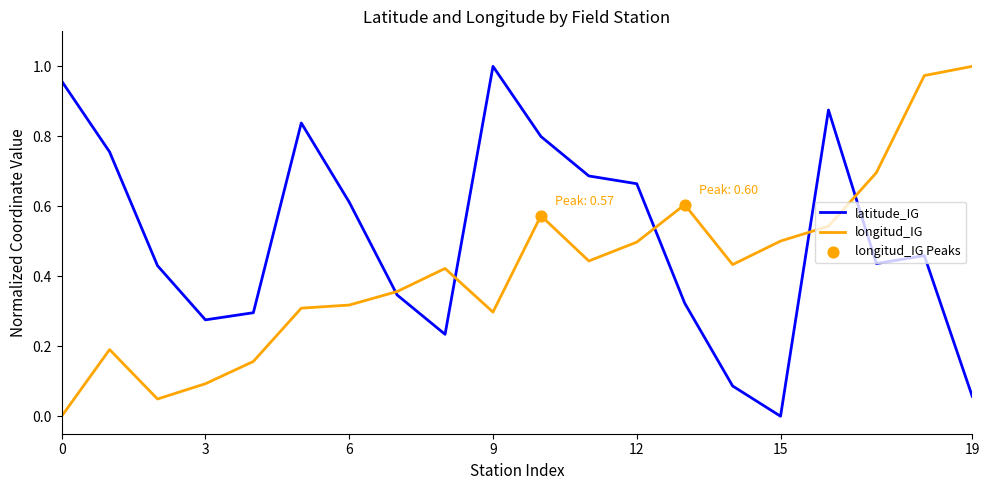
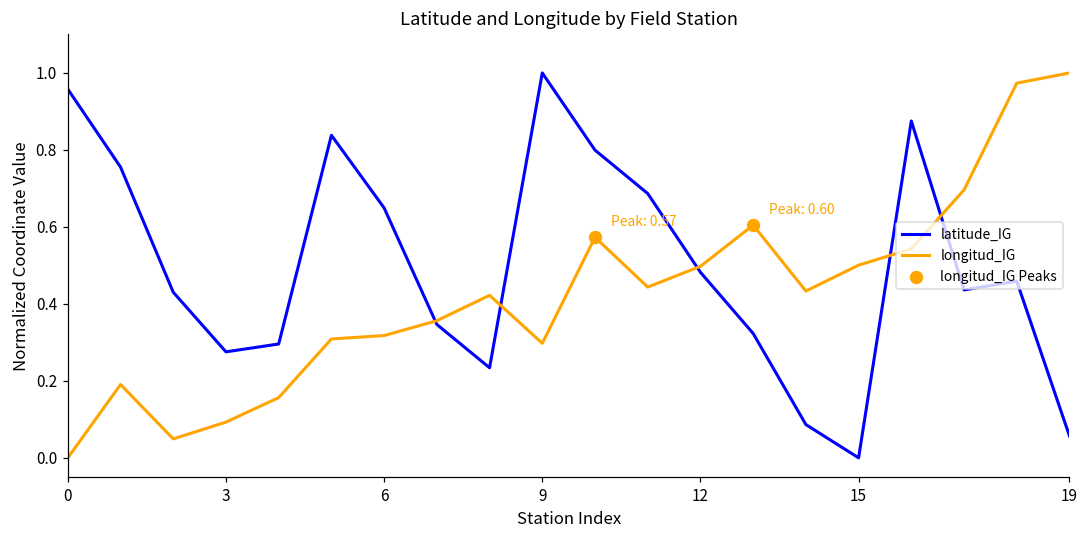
  {
    "latitude_IG": {
      "0": 0.96,
      "3": 0.28,
-     "6": 0.61,
+     "6": 0.65,
      "9": 1.00,
-     "12": 0.66,
+     "12": 0.48,
      "15": 0.00,
      "19": 0.06
    }
  }
